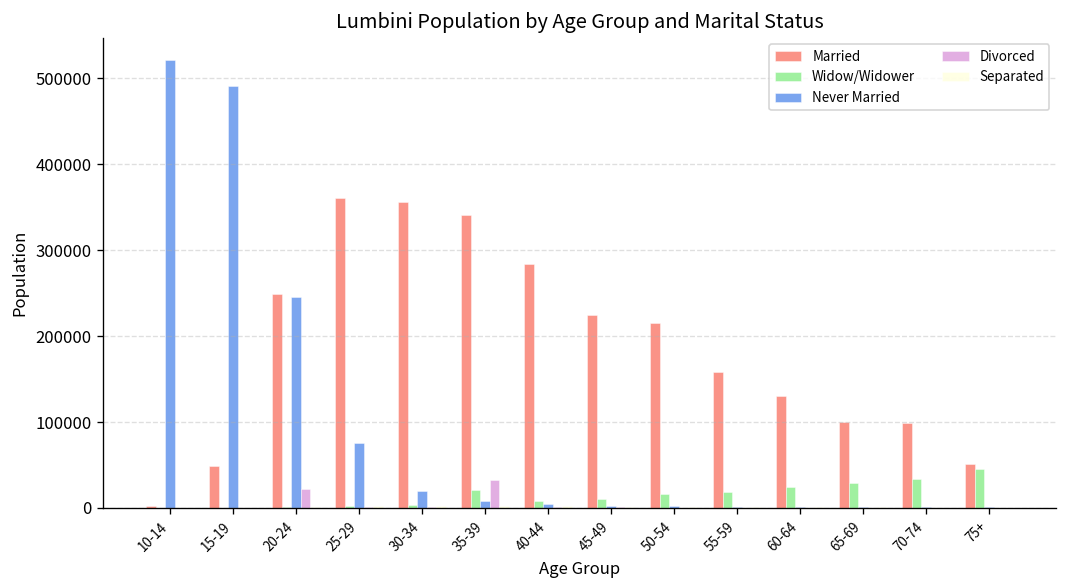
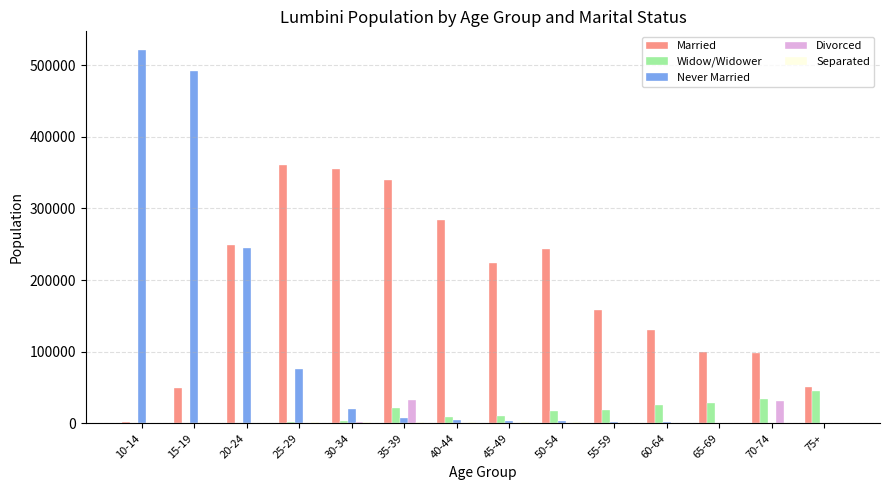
  {
    "Married": {
      "15-19": 50000,
      "20-24": 250000,
      "25-29": 360000,
      "30-34": 360000,
      "35-39": 340000,
      "40-44": 280000,
      "45-49": 220000,
-     "50-54": 220000,
+     "50-54": 240000,
      "55-59": 160000,
      "60-64": 130000,
      "65-69": 100000,
      "70-74": 100000,
      "75+": 50000
    },
    "Widow/Widower": {
      "10-14": 0,
      "35-39": 20000,
      "40-44": 10000,
      "45-49": 10000,
      "50-54": 20000,
      "55-59": 20000,
      "60-64": 20000,
      "65-69": 30000,
      "70-74": 30000,
      "75+": 50000
    },
    "Never Married": {
      "10-14": 520000,
      "15-19": 490000,
      "20-24": 250000,
      "25-29": 80000,
      "30-34": 20000,
      "35-39": 10000,
      "40-44": 0
    },
    "Divorced": {
      "10-14": 0,
-     "20-24": 20000,
+     "20-24": 0,
      "35-39": 30000,
-     "70-74": 0
+     "70-74": 30000
    },
    "Separated": {
      "10-14": 0
    }
  }
